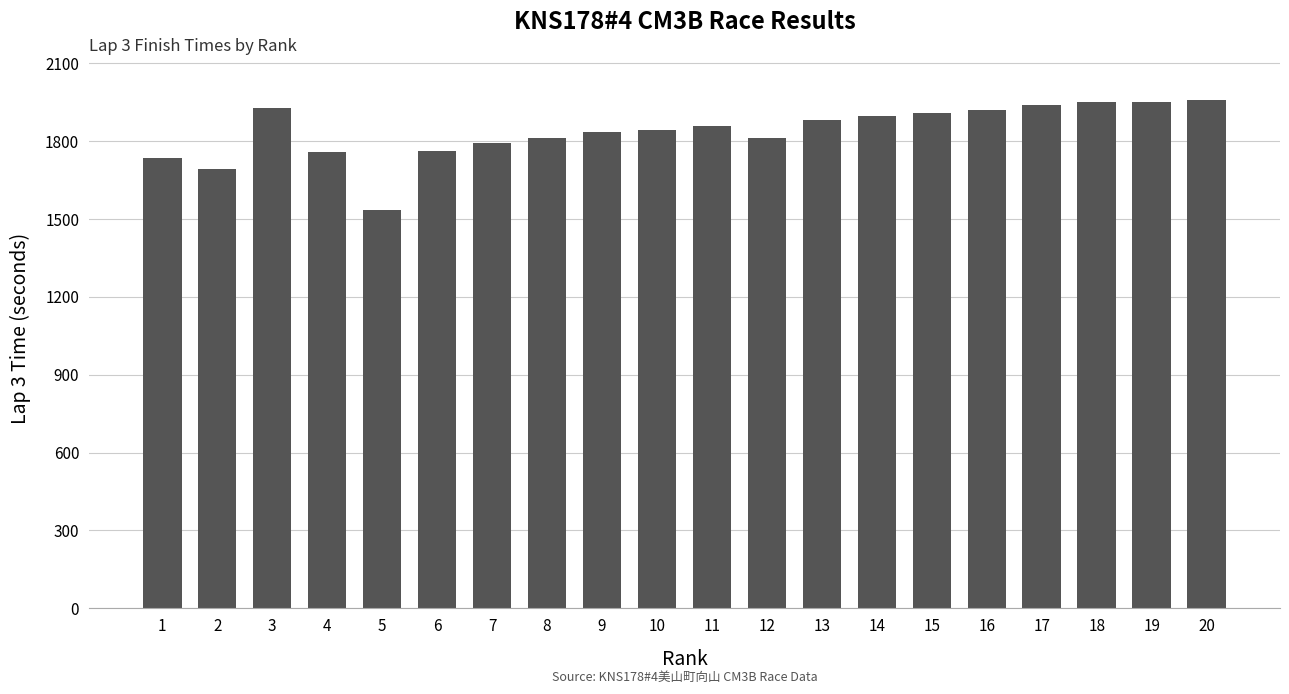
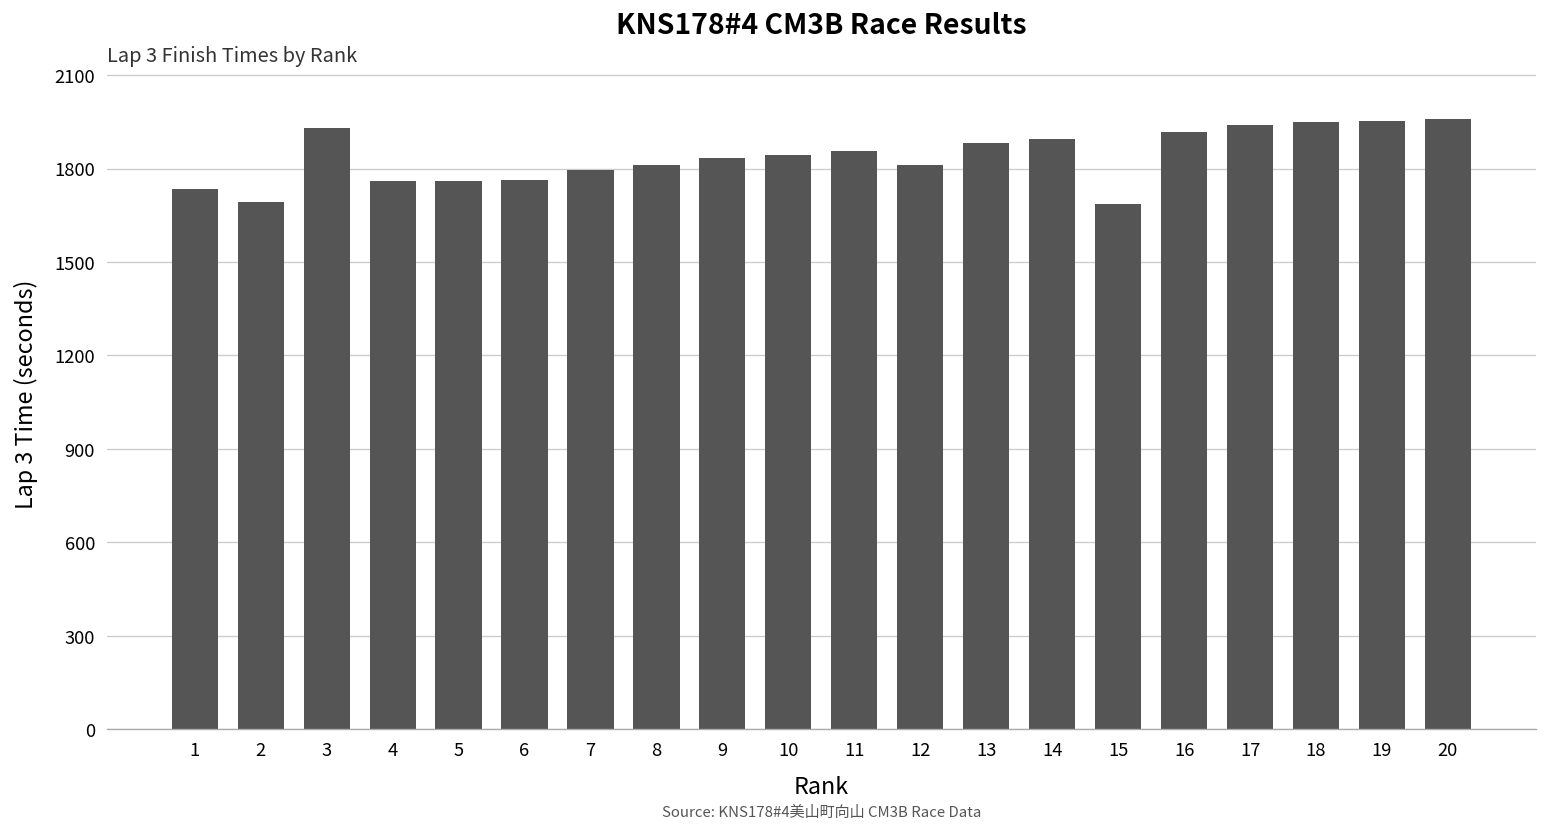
  {
    "1": 1730,
    "2": 1690,
    "3": 1930,
    "4": 1760,
-   "5": 1530,
+   "5": 1760,
    "6": 1760,
    "7": 1790,
    "8": 1810,
    "9": 1830,
    "10": 1840,
    "11": 1860,
    "12": 1810,
    "13": 1880,
    "14": 1900,
-   "15": 1910,
+   "15": 1690,
    "16": 1920,
    "17": 1940,
    "18": 1950,
    "19": 1950,
    "20": 1960
  }
